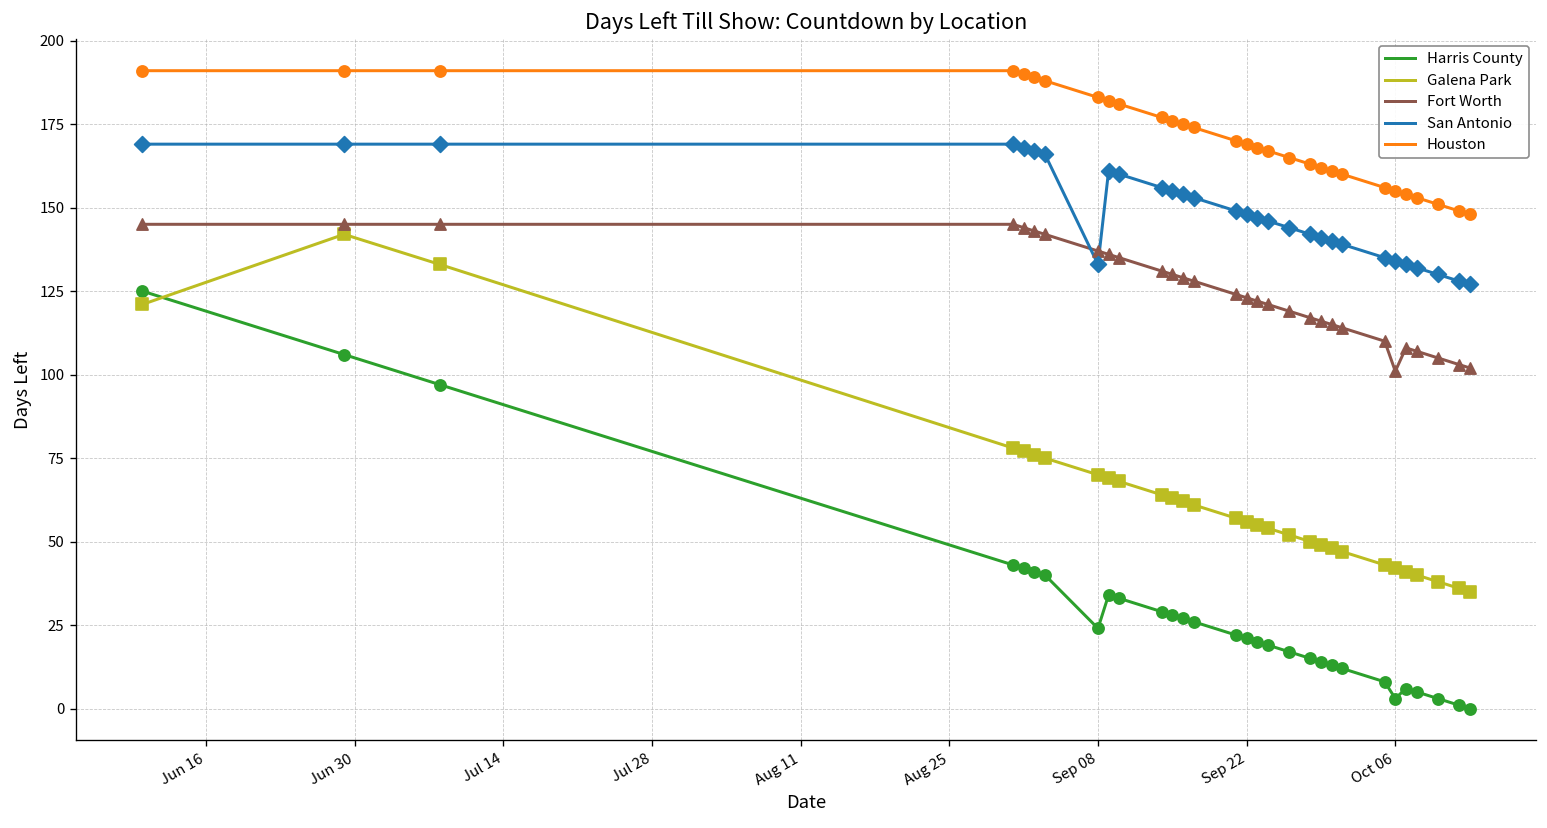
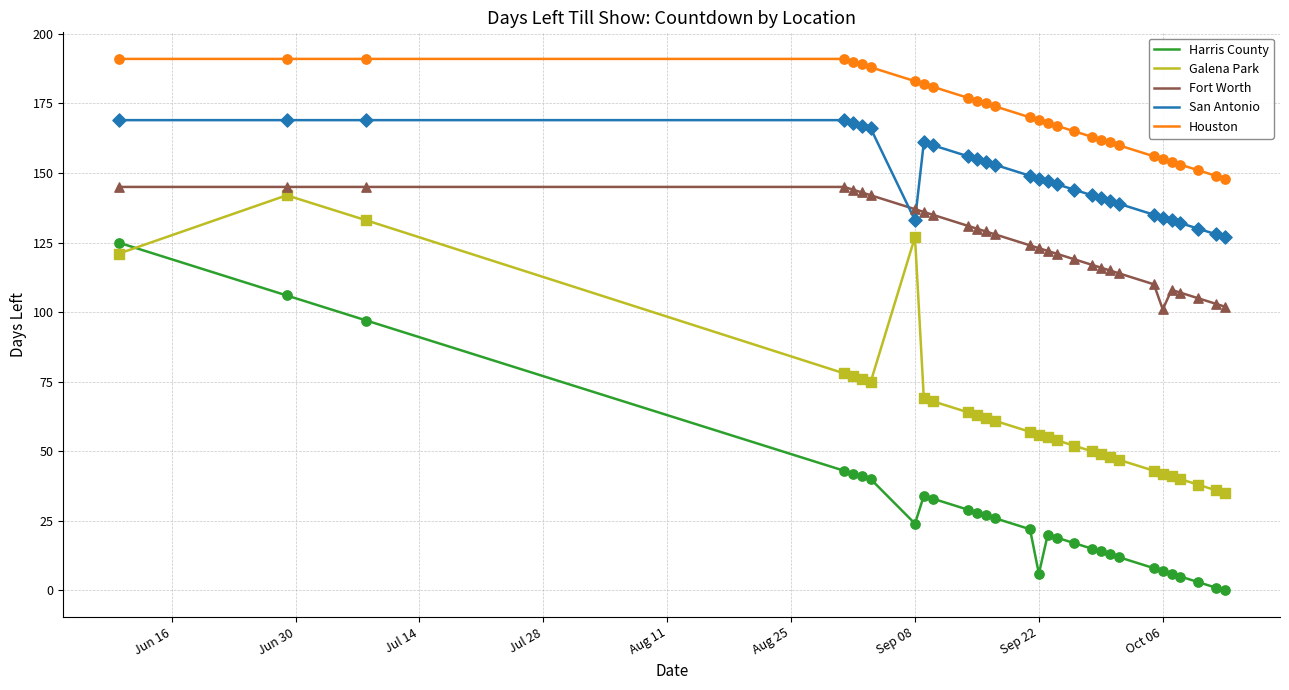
  {
    "Harris County": {
      "Sep 08": 24,
-     "Sep 22": 21,
-     "Oct 06": 3
+     "Sep 22": 6,
+     "Oct 06": 7
    },
    "Galena Park": {
-     "Sep 08": 70,
+     "Sep 08": 127,
      "Sep 22": 56,
      "Oct 06": 42
    },
    "Fort Worth": {
      "Sep 08": 137,
      "Sep 22": 123,
      "Oct 06": 101
    },
    "San Antonio": {
      "Sep 08": 133,
      "Sep 22": 148,
      "Oct 06": 134
    },
    "Houston": {
      "Sep 08": 183,
      "Sep 22": 169,
      "Oct 06": 155
    }
  }
